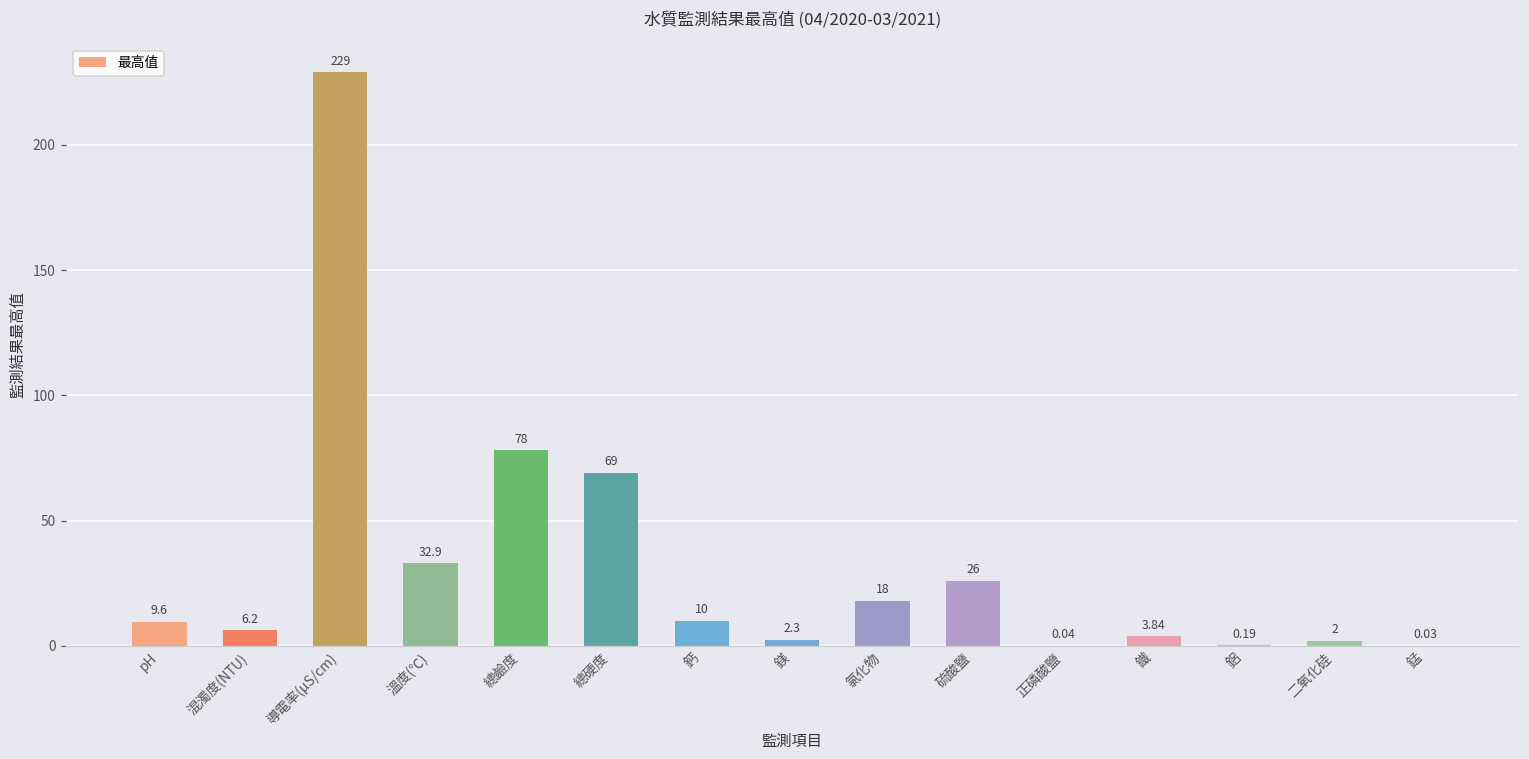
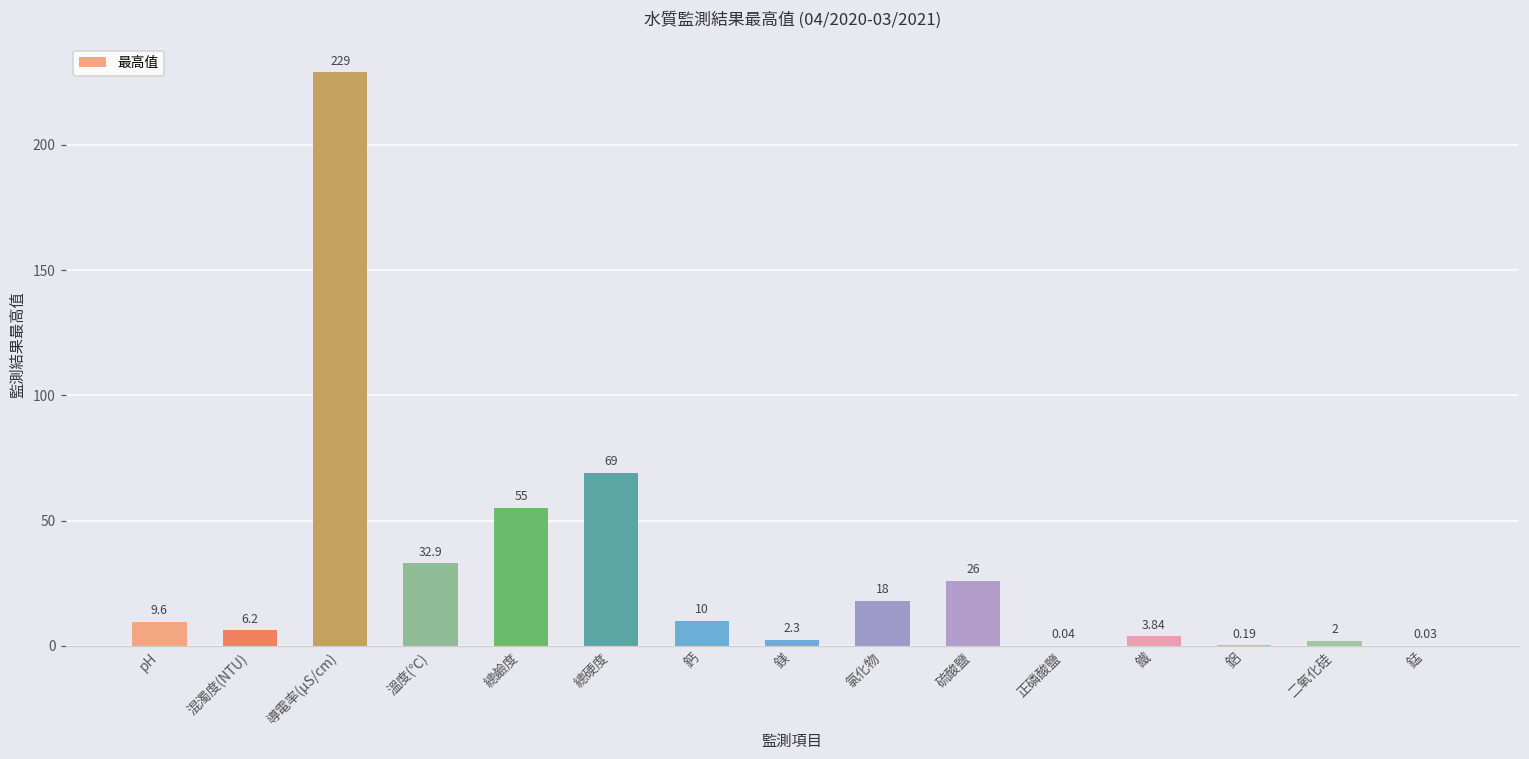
  {
    "pH": 9.6,
    "混濁度(NTU)": 6.2,
    "導電率(µS/cm)": 229,
    "溫度(℃)": 32.9,
-   "總鹼度": 78,
+   "總鹼度": 55,
    "總硬度": 69,
    "鈣": 10,
    "鎂": 2.3,
    "氯化物": 18,
    "硫酸鹽": 26,
    "正磷酸鹽": 0.04,
    "鐵": 3.84,
    "鋁": 0.19,
    "二氧化硅": 2,
    "錳": 0.03
  }
